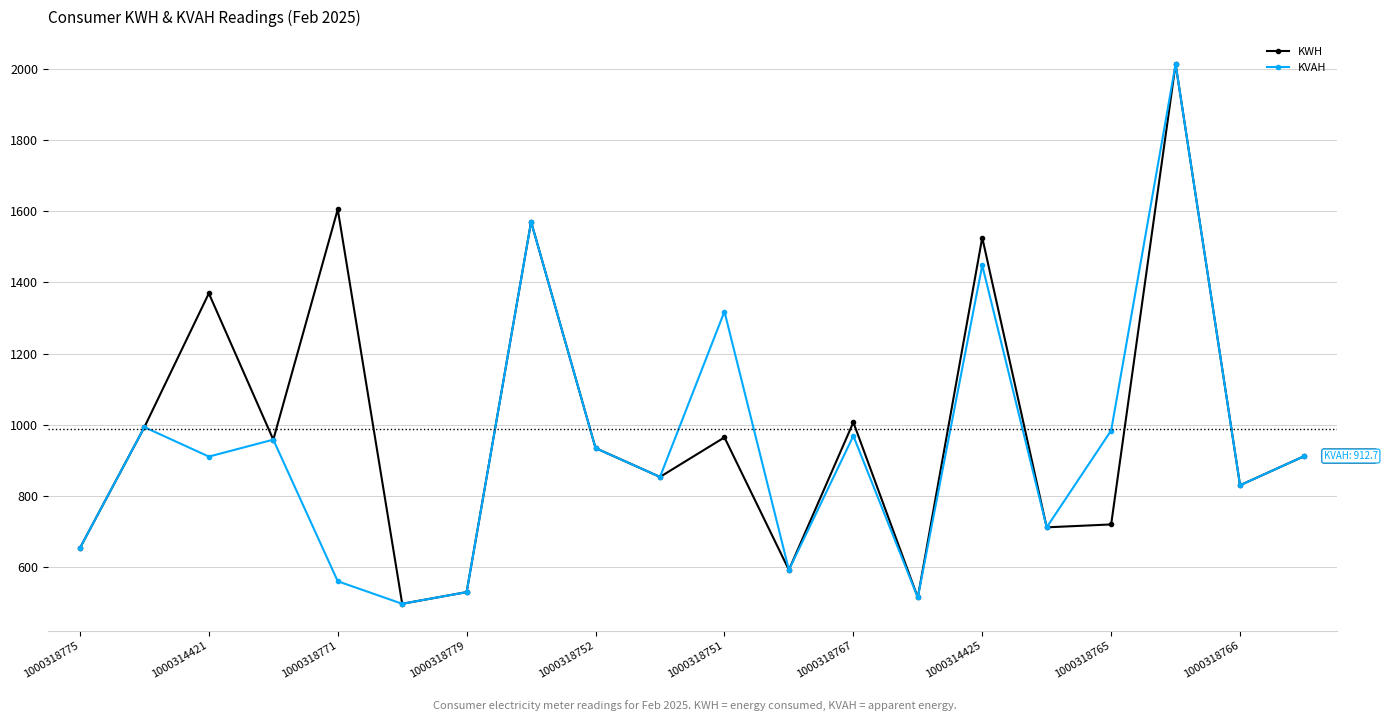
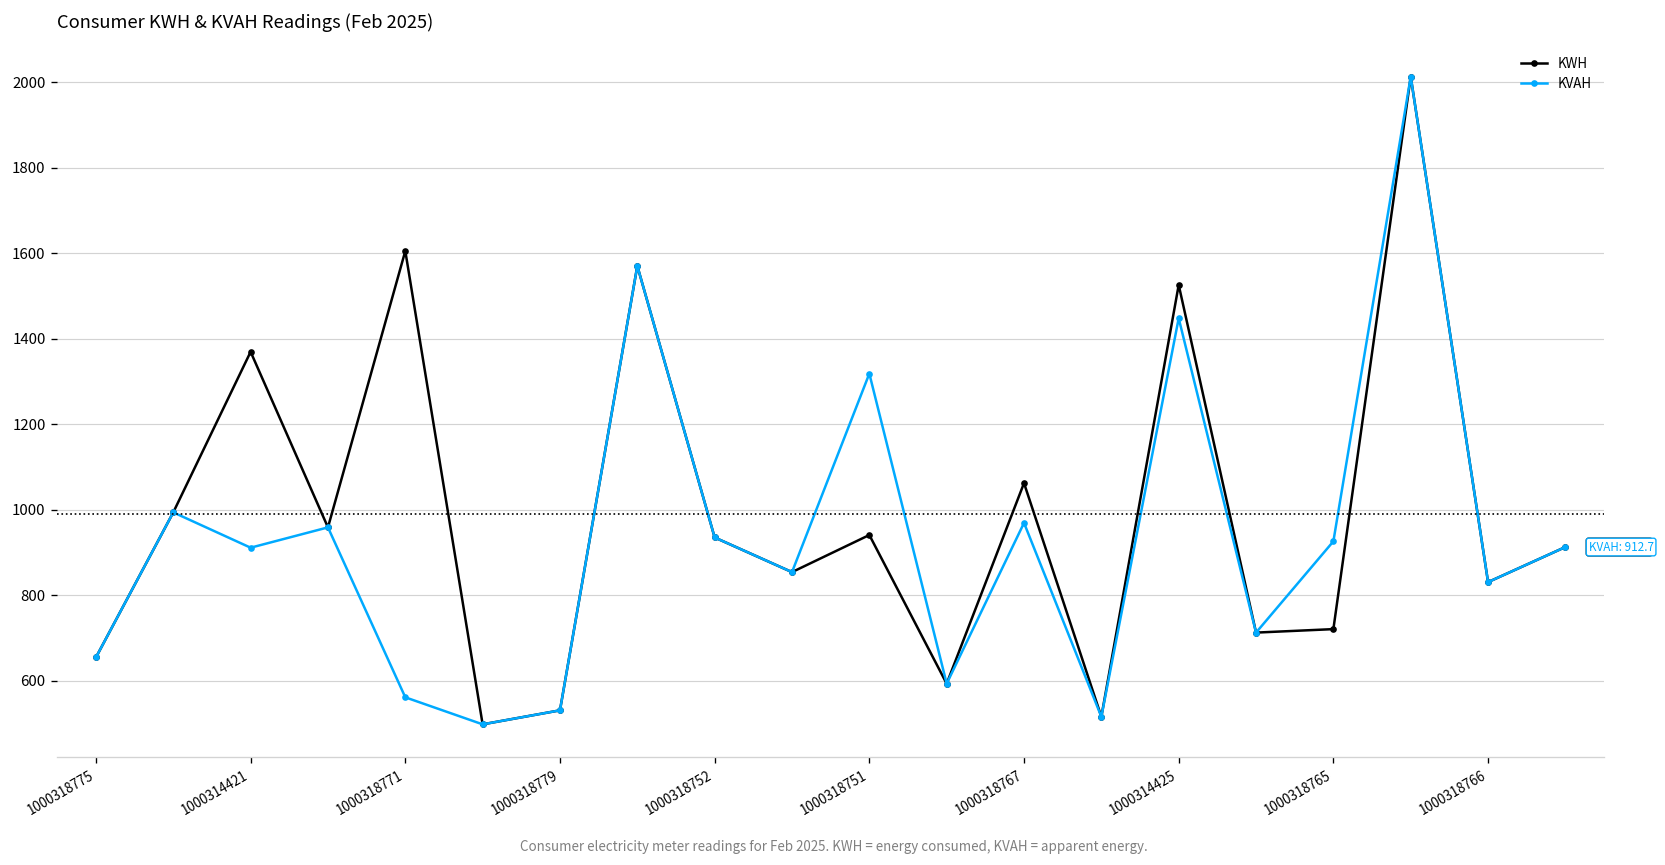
  {
    "KWH": {
      "1000314421": 1370,
      "1000318771": 1610,
-     "1000318751": 970,
-     "1000318767": 1010,
+     "1000318751": 940,
+     "1000318767": 1060,
      "1000314425": 1530,
      "1000318765": 720
    },
    "KVAH": {
      "1000314421": 910,
      "1000318771": 560,
      "1000318751": 1320,
      "1000318767": 970,
      "1000314425": 1450,
-     "1000318765": 980
+     "1000318765": 930
    }
  }
